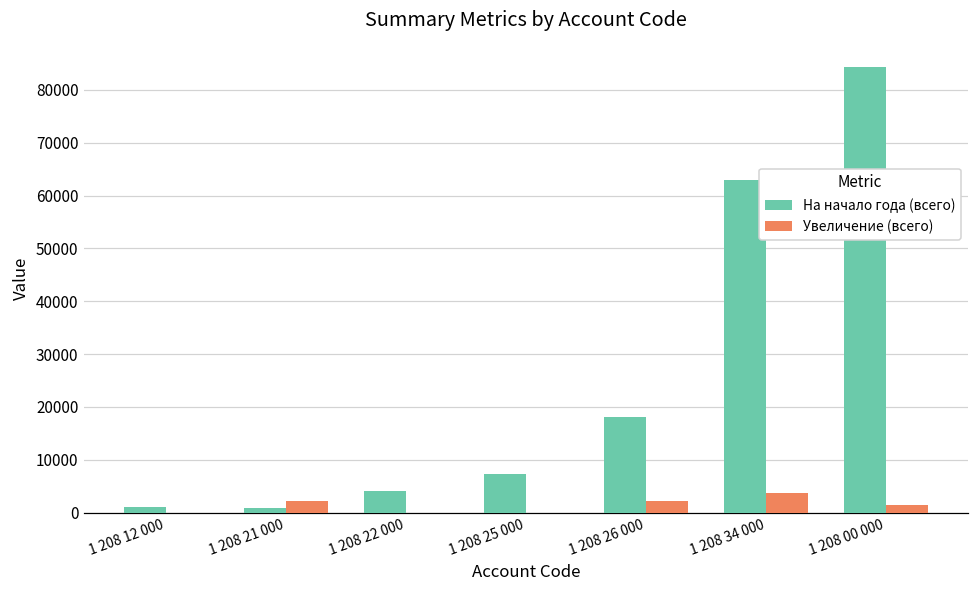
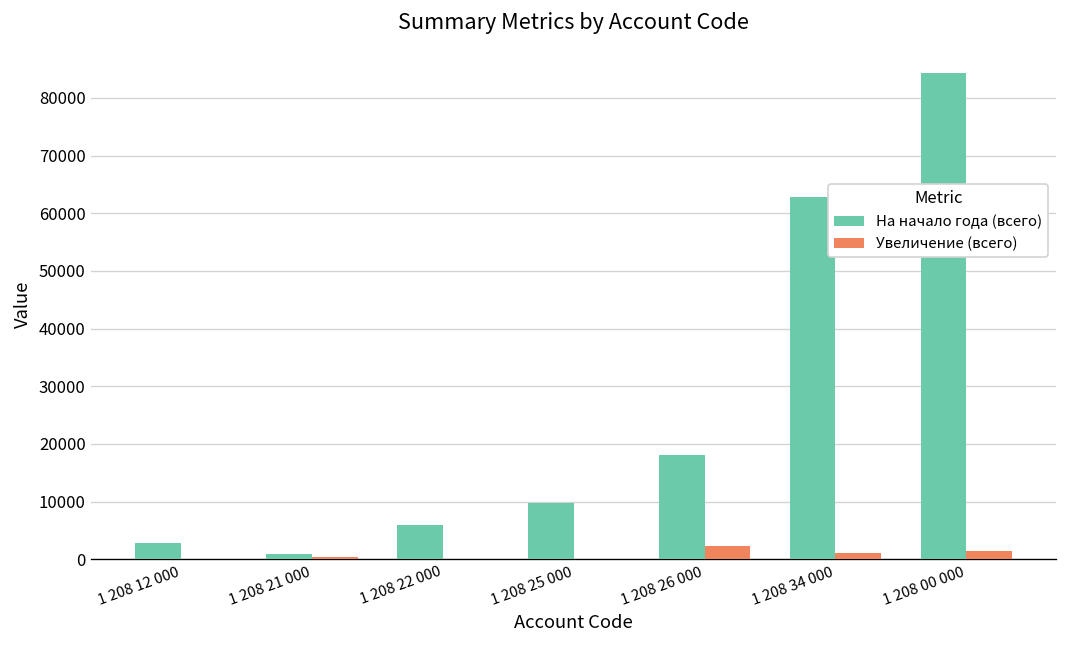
  {
    "На начало года (всего)": {
-     "1 208 12 000": 1000,
+     "1 208 12 000": 3000,
      "1 208 21 000": 1000,
-     "1 208 22 000": 4000,
-     "1 208 25 000": 7000,
+     "1 208 22 000": 6000,
+     "1 208 25 000": 10000,
      "1 208 26 000": 18000,
      "1 208 34 000": 63000,
      "1 208 00 000": 84000
    },
    "Увеличение (всего)": {
      "1 208 12 000": 0,
-     "1 208 21 000": 2000,
+     "1 208 21 000": 0,
      "1 208 22 000": 0,
      "1 208 25 000": 0,
      "1 208 26 000": 2000,
-     "1 208 34 000": 4000,
+     "1 208 34 000": 1000,
      "1 208 00 000": 1000
    }
  }
